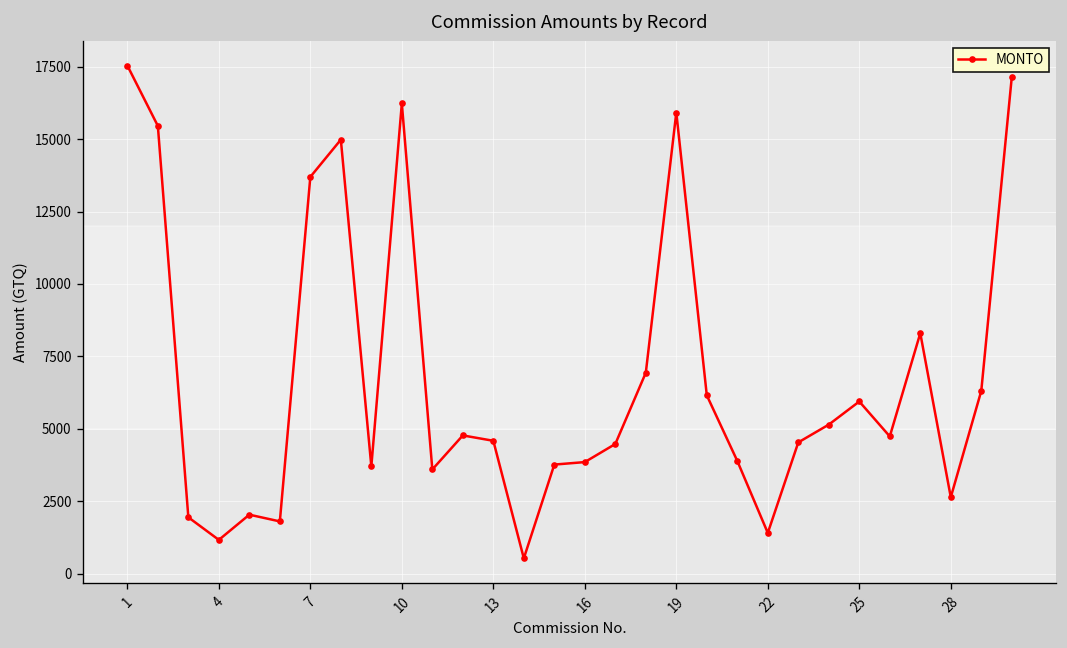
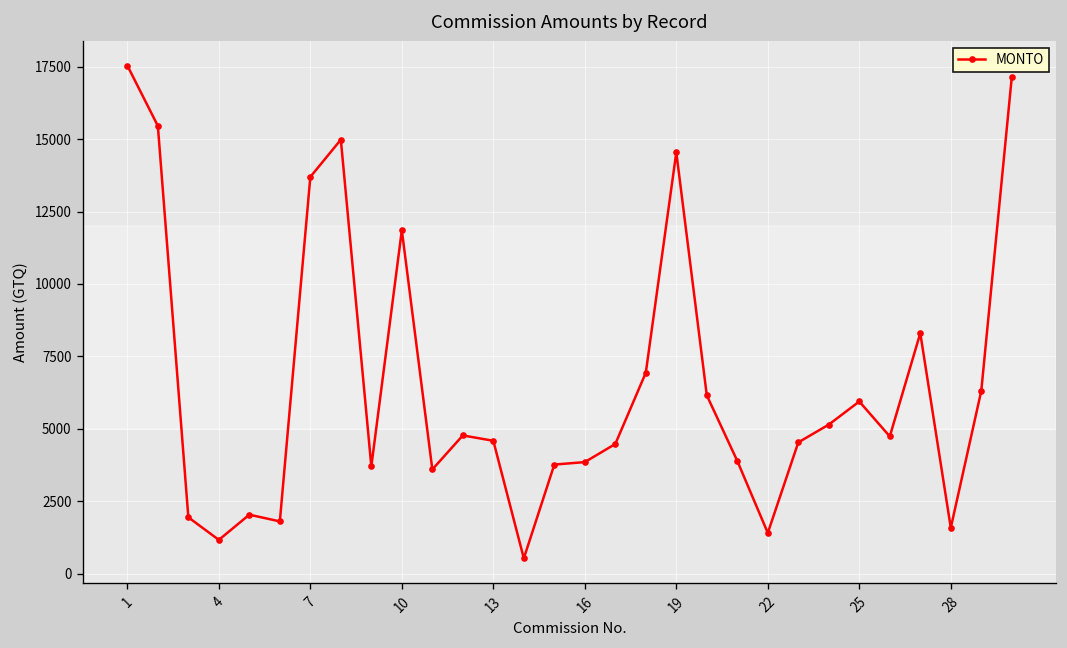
  {
    "1": 17500,
    "4": 1200,
    "7": 13700,
-   "10": 16200,
+   "10": 11900,
    "13": 4600,
    "16": 3900,
-   "19": 15900,
+   "19": 14500,
    "22": 1400,
    "25": 5900,
-   "28": 2600
+   "28": 1600
  }
